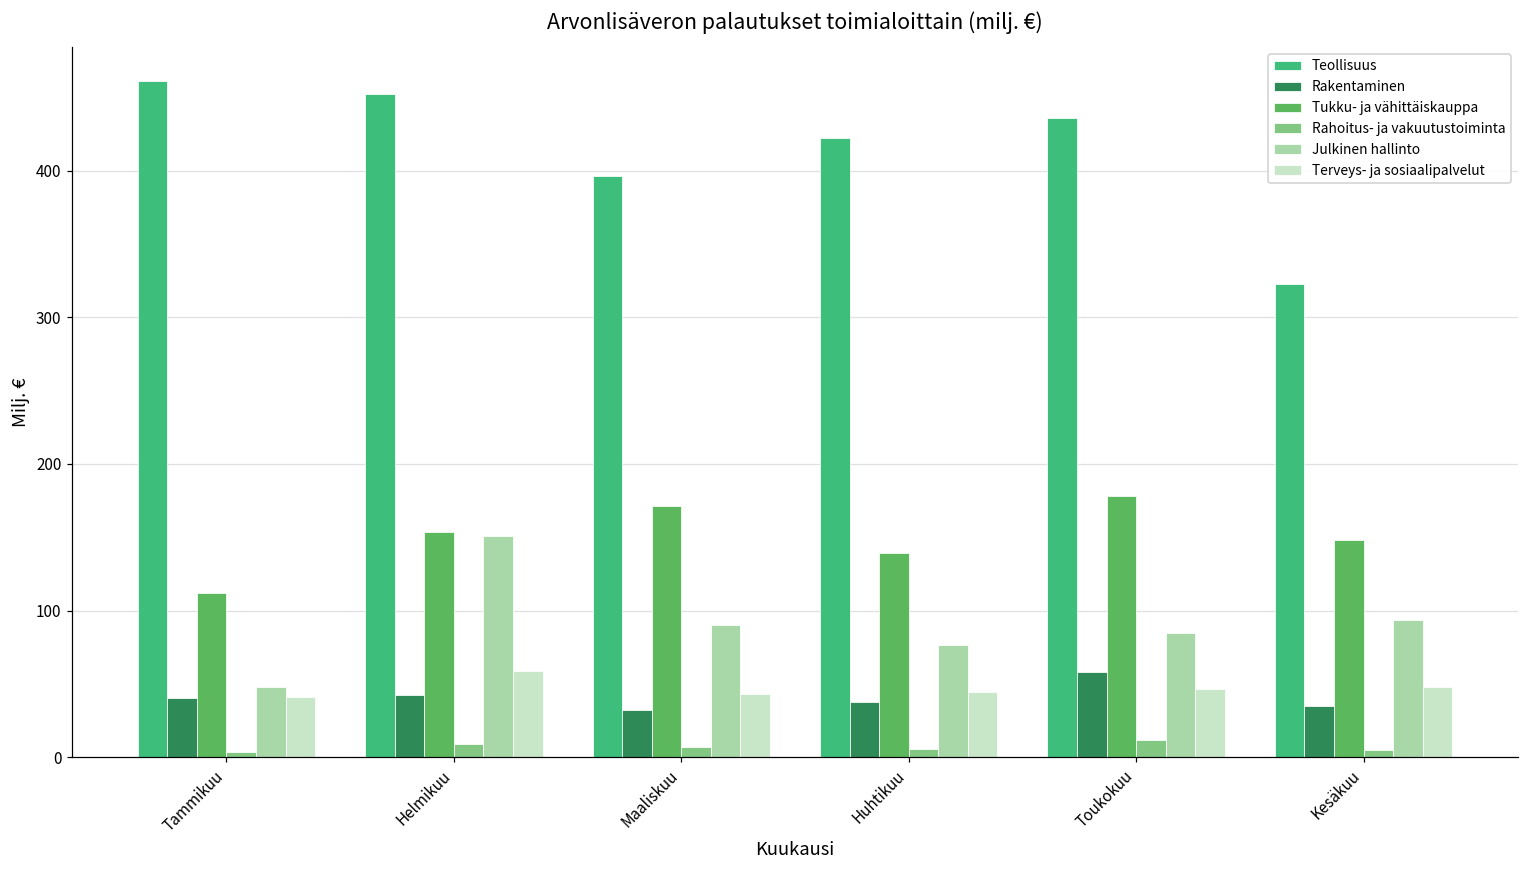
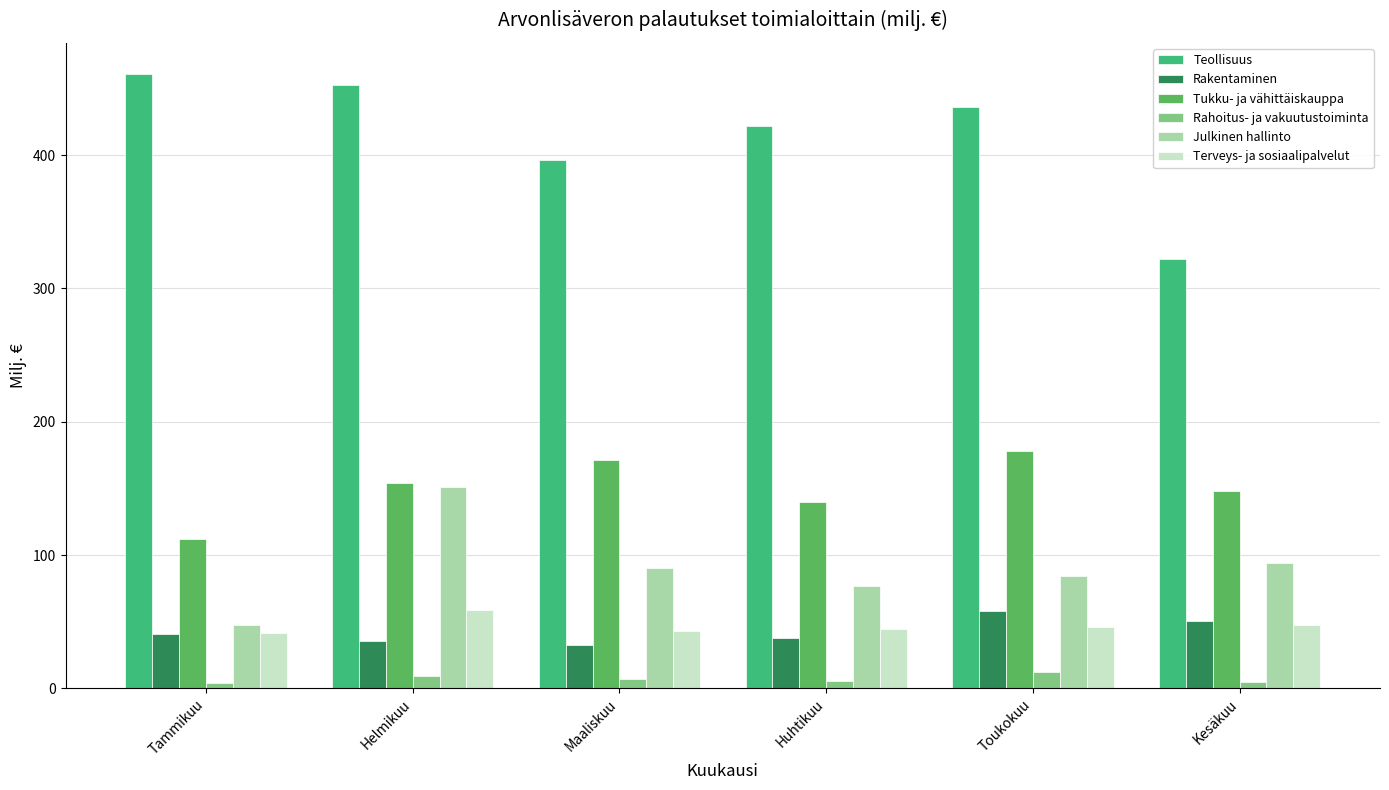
  {
    "Rakentaminen": {
      "Tammikuu": 41,
-     "Helmikuu": 43,
+     "Helmikuu": 35,
      "Maaliskuu": 32,
      "Huhtikuu": 38,
      "Toukokuu": 58,
-     "Kesäkuu": 35
+     "Kesäkuu": 50
    }
  }
